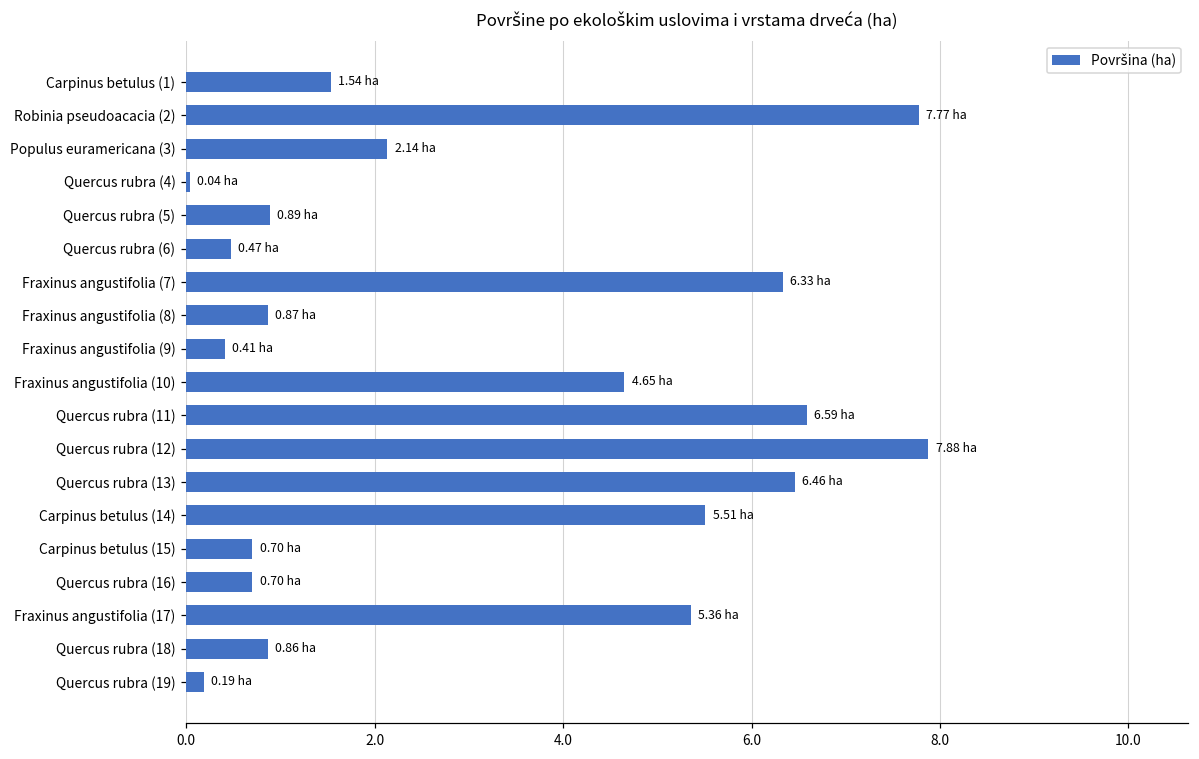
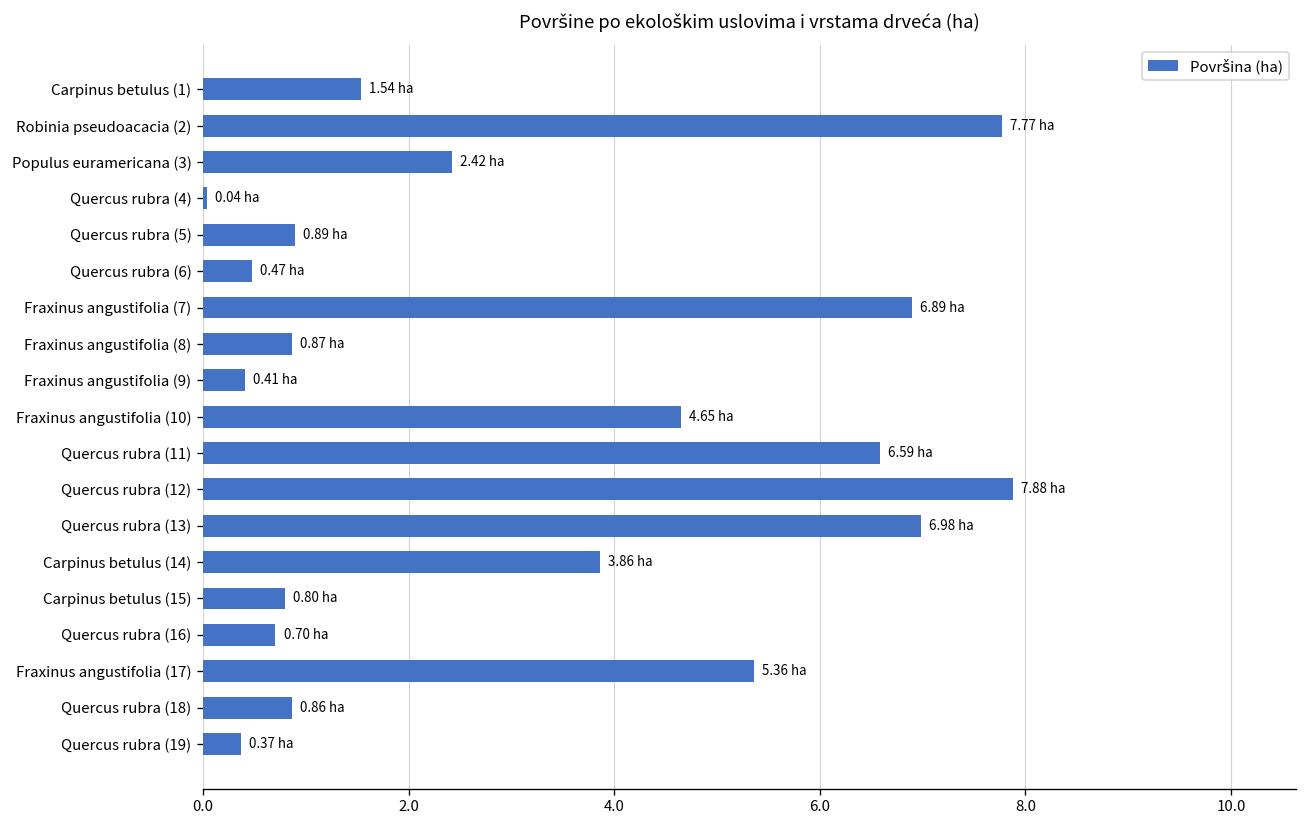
  {
    "Carpinus betulus (1)": 1.54,
    "Robinia pseudoacacia (2)": 7.77,
-   "Populus euramericana (3)": 2.14,
+   "Populus euramericana (3)": 2.42,
    "Quercus rubra (4)": 0.04,
    "Quercus rubra (5)": 0.89,
    "Quercus rubra (6)": 0.47,
-   "Fraxinus angustifolia (7)": 6.33,
+   "Fraxinus angustifolia (7)": 6.89,
    "Fraxinus angustifolia (8)": 0.87,
    "Fraxinus angustifolia (9)": 0.41,
    "Fraxinus angustifolia (10)": 4.65,
    "Quercus rubra (11)": 6.59,
    "Quercus rubra (12)": 7.88,
-   "Quercus rubra (13)": 6.46,
-   "Carpinus betulus (14)": 5.51,
-   "Carpinus betulus (15)": 0.70,
+   "Quercus rubra (13)": 6.98,
+   "Carpinus betulus (14)": 3.86,
+   "Carpinus betulus (15)": 0.80,
    "Quercus rubra (16)": 0.70,
    "Fraxinus angustifolia (17)": 5.36,
    "Quercus rubra (18)": 0.86,
-   "Quercus rubra (19)": 0.19
+   "Quercus rubra (19)": 0.37
  }
